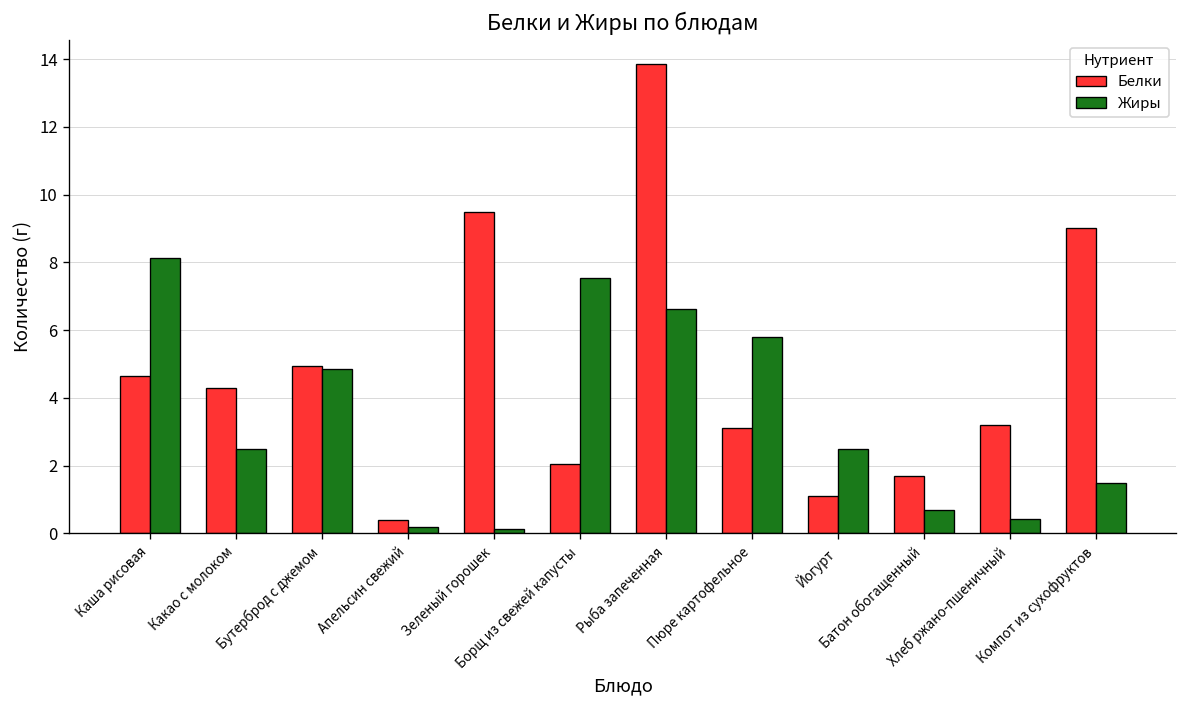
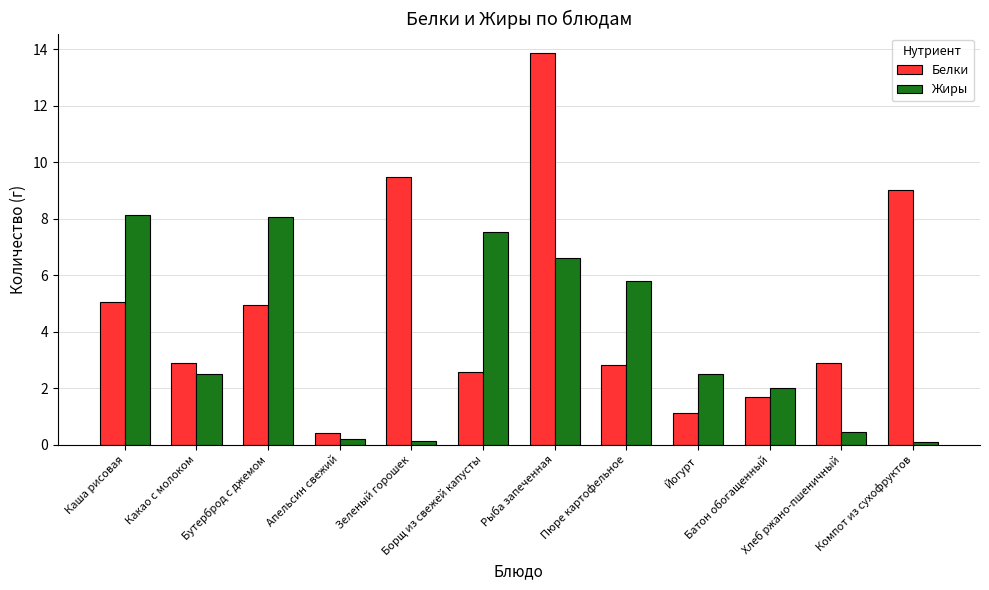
  {
    "Белки": {
-     "Каша рисовая": 4.6,
-     "Какао с молоком": 4.3,
+     "Каша рисовая": 5.0,
+     "Какао с молоком": 2.9,
      "Бутерброд с джемом": 4.9,
      "Апельсин свежий": 0.4,
      "Зеленый горошек": 9.5,
-     "Борщ из свежей капусты": 2.1,
+     "Борщ из свежей капусты": 2.6,
      "Рыба запеченная": 13.9,
-     "Пюре картофельное": 3.1,
+     "Пюре картофельное": 2.8,
      "Йогурт": 1.1,
      "Батон обогащенный": 1.7,
-     "Хлеб ржано-пшеничный": 3.2,
+     "Хлеб ржано-пшеничный": 2.9,
      "Компот из сухофруктов": 9.0
    },
    "Жиры": {
      "Каша рисовая": 8.1,
      "Какао с молоком": 2.5,
-     "Бутерброд с джемом": 4.8,
+     "Бутерброд с джемом": 8.1,
      "Апельсин свежий": 0.2,
      "Зеленый горошек": 0.1,
      "Борщ из свежей капусты": 7.5,
      "Рыба запеченная": 6.6,
      "Пюре картофельное": 5.8,
      "Йогурт": 2.5,
-     "Батон обогащенный": 0.7,
+     "Батон обогащенный": 2.0,
      "Хлеб ржано-пшеничный": 0.4,
-     "Компот из сухофруктов": 1.5
+     "Компот из сухофруктов": 0.1
    }
  }
